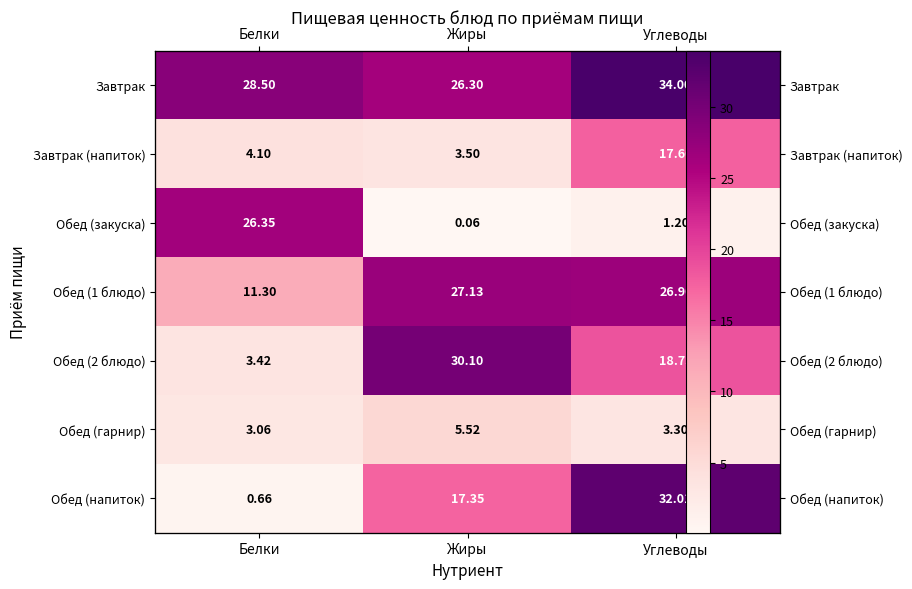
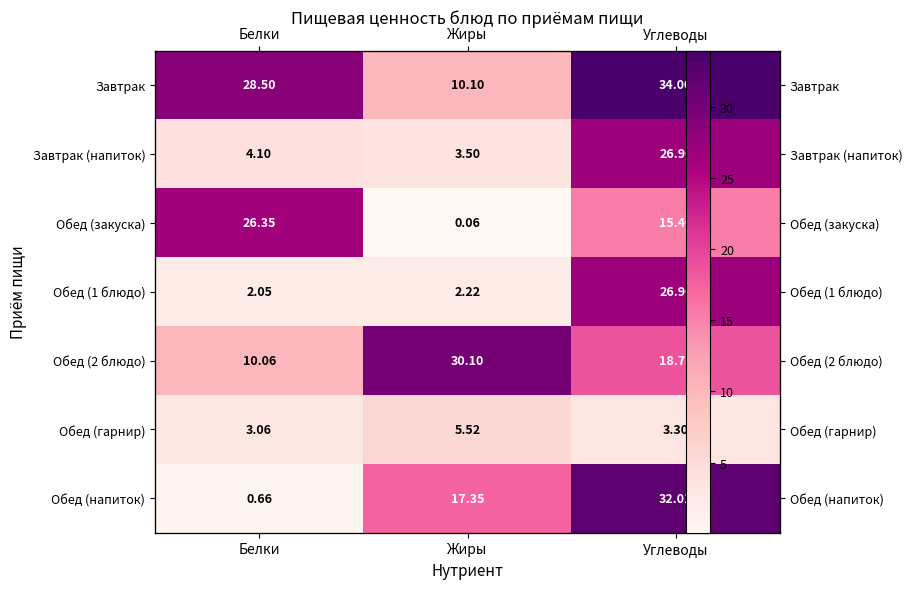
  {
    "Завтрак": {
      "Белки": 28.50,
-     "Жиры": 26.30,
+     "Жиры": 10.10,
      "Углеводы": 34.00
    },
    "Завтрак (напиток)": {
      "Белки": 4.10,
      "Жиры": 3.50,
-     "Углеводы": 17.60
+     "Углеводы": 26.90
    },
    "Обед (закуска)": {
      "Белки": 26.35,
      "Жиры": 0.06,
-     "Углеводы": 1.20
+     "Углеводы": 15.40
    },
    "Обед (1 блюдо)": {
-     "Белки": 11.30,
-     "Жиры": 27.13,
+     "Белки": 2.05,
+     "Жиры": 2.22,
      "Углеводы": 26.90
    },
    "Обед (2 блюдо)": {
-     "Белки": 3.42,
+     "Белки": 10.06,
      "Жиры": 30.10,
      "Углеводы": 18.73
    },
    "Обед (гарнир)": {
      "Белки": 3.06,
      "Жиры": 5.52,
      "Углеводы": 3.30
    },
    "Обед (напиток)": {
      "Белки": 0.66,
      "Жиры": 17.35,
      "Углеводы": 32.01
    }
  }
